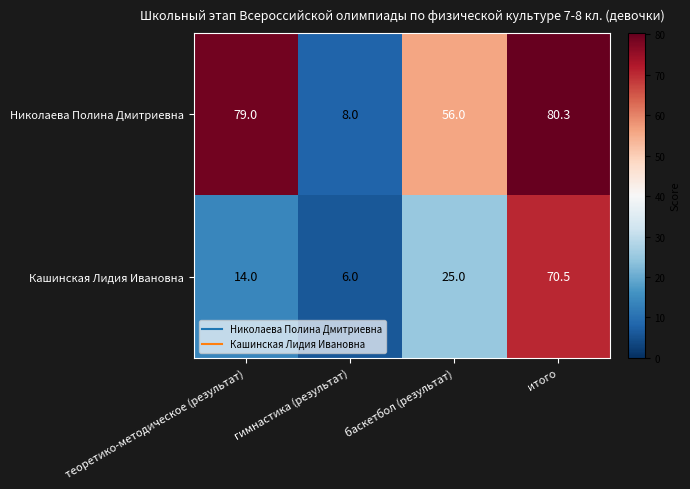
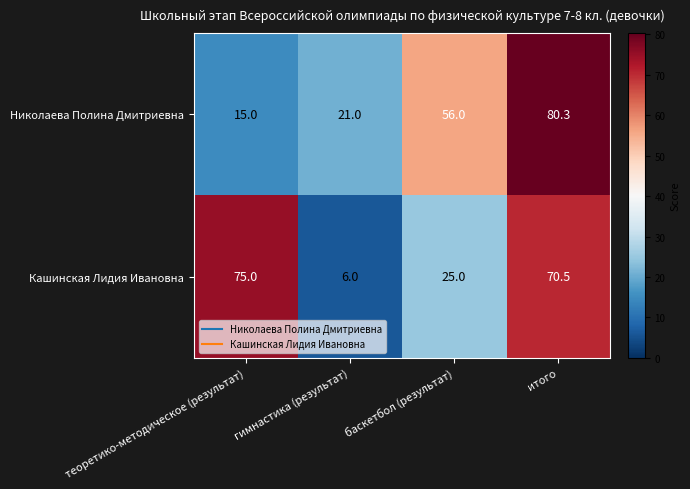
  {
    "Николаева Полина Дмитриевна": {
-     "теоретико-методическое (результат)": 79.0,
-     "гимнастика (результат)": 8.0,
+     "теоретико-методическое (результат)": 15.0,
+     "гимнастика (результат)": 21.0,
      "баскетбол (результат)": 56.0,
      "итого": 80.3
    },
    "Кашинская Лидия Ивановна": {
-     "теоретико-методическое (результат)": 14.0,
+     "теоретико-методическое (результат)": 75.0,
      "гимнастика (результат)": 6.0,
      "баскетбол (результат)": 25.0,
      "итого": 70.5
    }
  }
